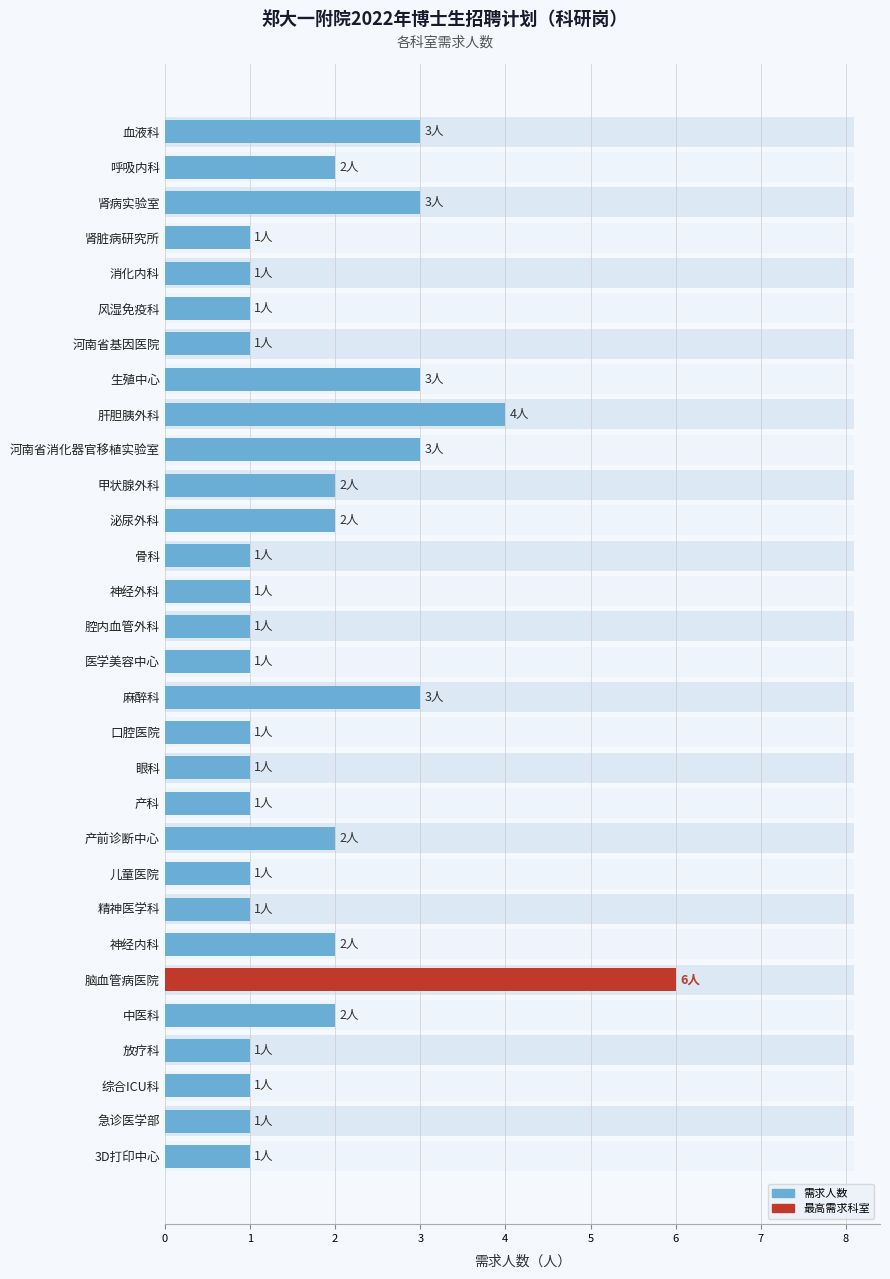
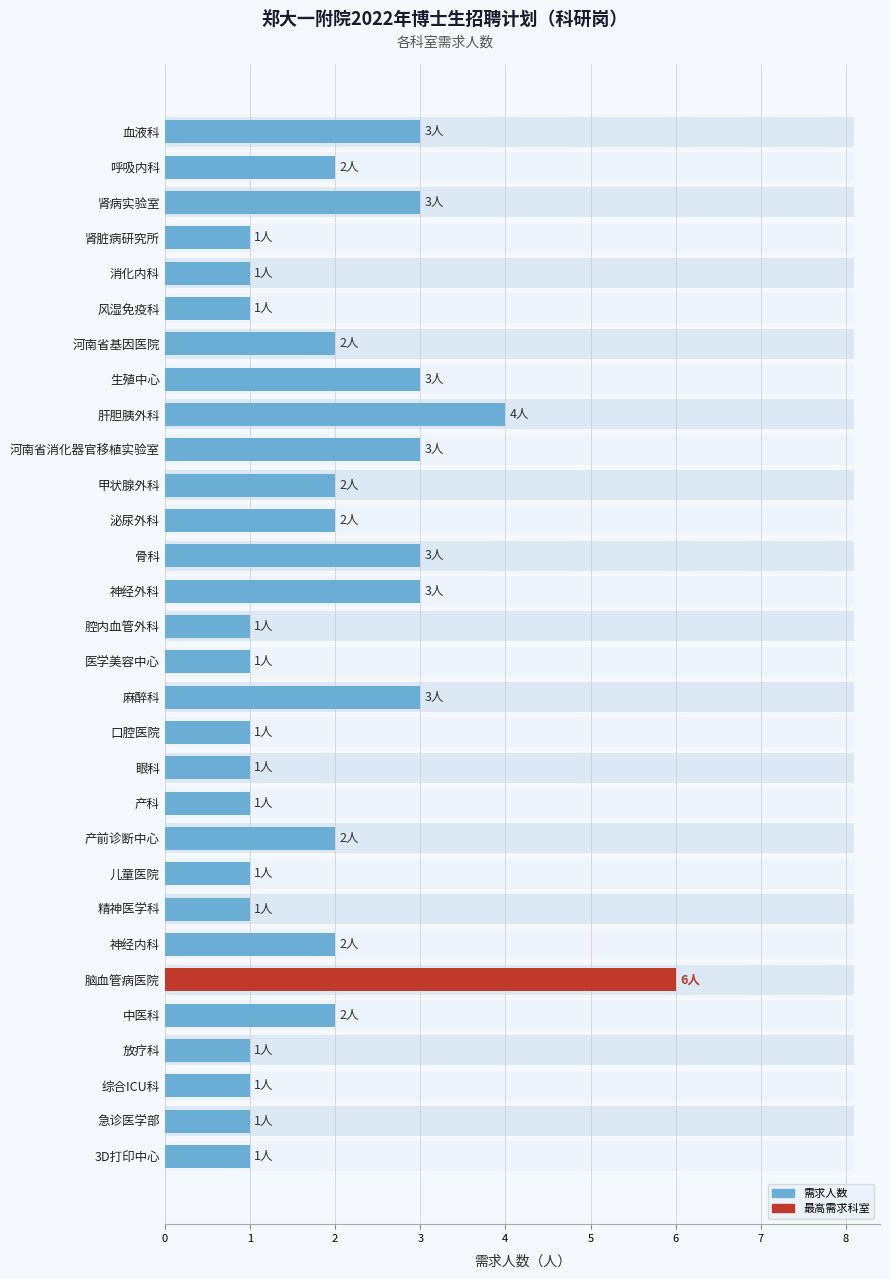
  {
    "需求人数": {
-     "河南省基因医院": "1人",
-     "骨科": "1人",
-     "神经外科": "1人"
+     "河南省基因医院": "2人",
+     "骨科": "3人",
+     "神经外科": "3人"
    }
  }
